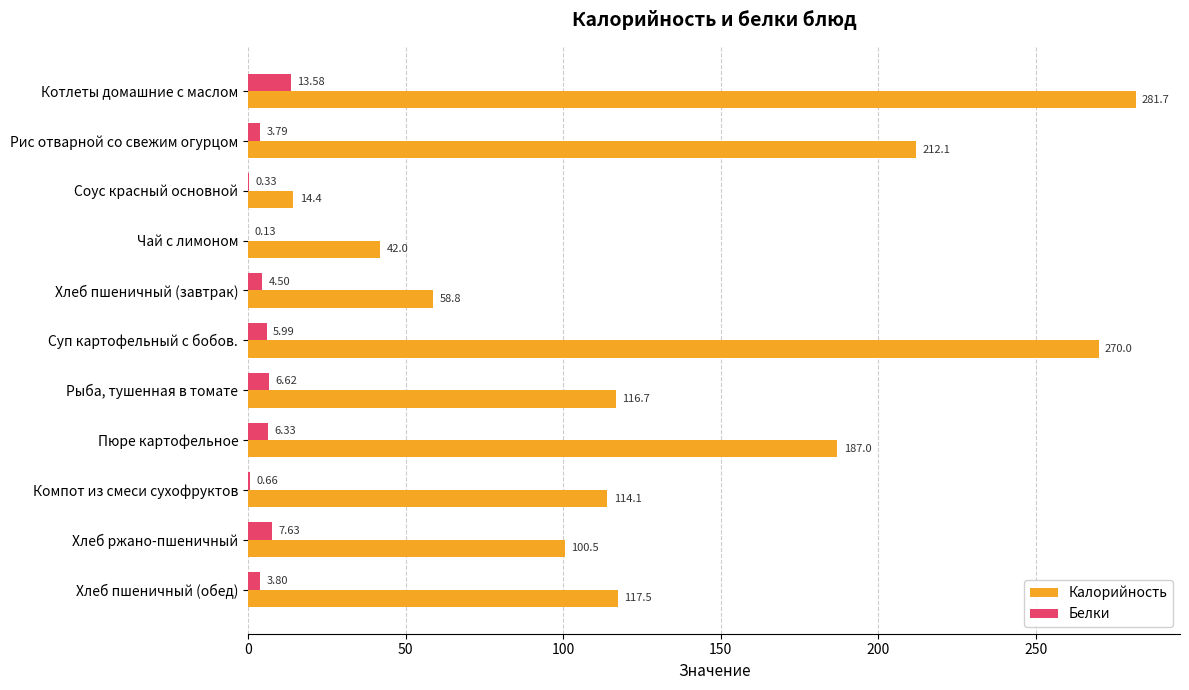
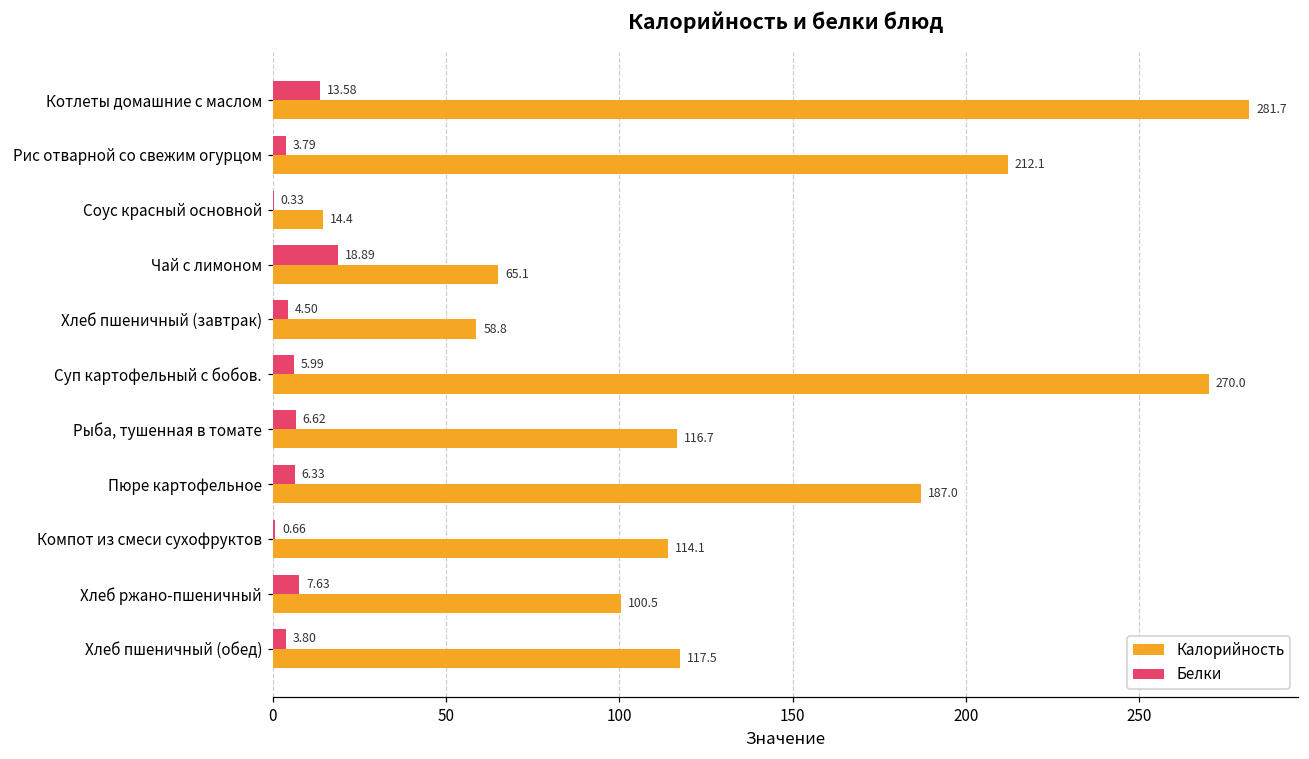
  {
    "Калорийность": {
      "Котлеты домашние с маслом": 281.7,
      "Рис отварной со свежим огурцом": 212.1,
      "Соус красный основной": 14.4,
-     "Чай с лимоном": 42.0,
+     "Чай с лимоном": 65.1,
      "Хлеб пшеничный (завтрак)": 58.8,
      "Суп картофельный с бобов.": 270.0,
      "Рыба, тушенная в томате": 116.7,
      "Пюре картофельное": 187.0,
      "Компот из смеси сухофруктов": 114.1,
      "Хлеб ржано-пшеничный": 100.5,
      "Хлеб пшеничный (обед)": 117.5
    },
    "Белки": {
      "Котлеты домашние с маслом": 13.58,
      "Рис отварной со свежим огурцом": 3.79,
      "Соус красный основной": 0.33,
-     "Чай с лимоном": 0.13,
+     "Чай с лимоном": 18.89,
      "Хлеб пшеничный (завтрак)": 4.50,
      "Суп картофельный с бобов.": 5.99,
      "Рыба, тушенная в томате": 6.62,
      "Пюре картофельное": 6.33,
      "Компот из смеси сухофруктов": 0.66,
      "Хлеб ржано-пшеничный": 7.63,
      "Хлеб пшеничный (обед)": 3.80
    }
  }
